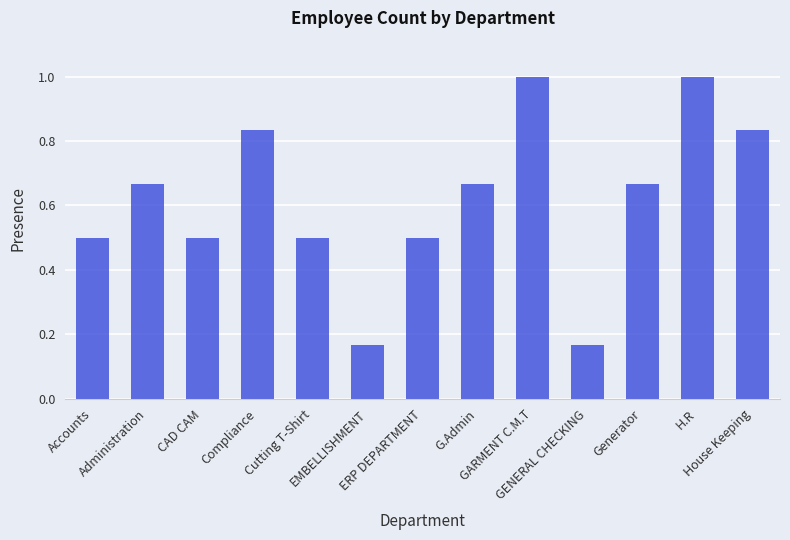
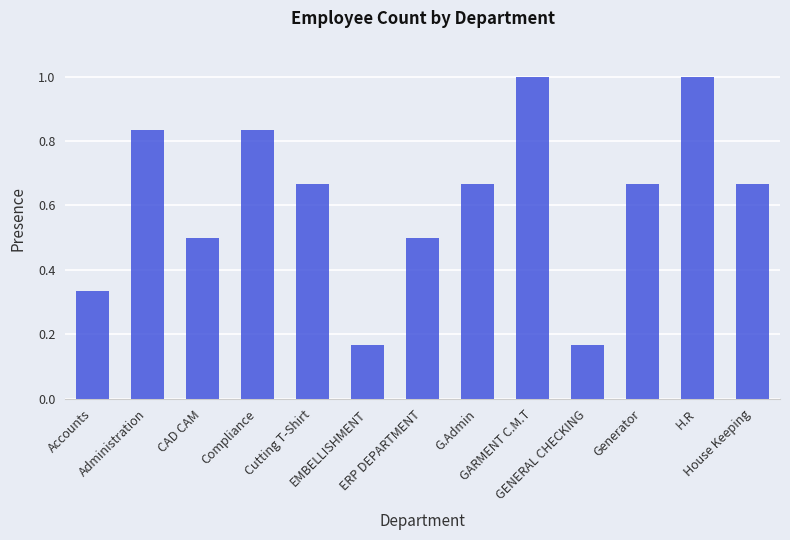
  {
-   "Accounts": 0.50,
-   "Administration": 0.67,
+   "Accounts": 0.33,
+   "Administration": 0.83,
    "CAD CAM": 0.50,
    "Compliance": 0.83,
-   "Cutting T-Shirt": 0.50,
+   "Cutting T-Shirt": 0.67,
    "EMBELLISHMENT": 0.17,
    "ERP DEPARTMENT": 0.50,
    "G.Admin": 0.67,
    "GARMENT C.M.T": 1.00,
    "GENERAL CHECKING": 0.17,
    "Generator": 0.67,
    "H.R": 1.00,
-   "House Keeping": 0.83
+   "House Keeping": 0.67
  }
